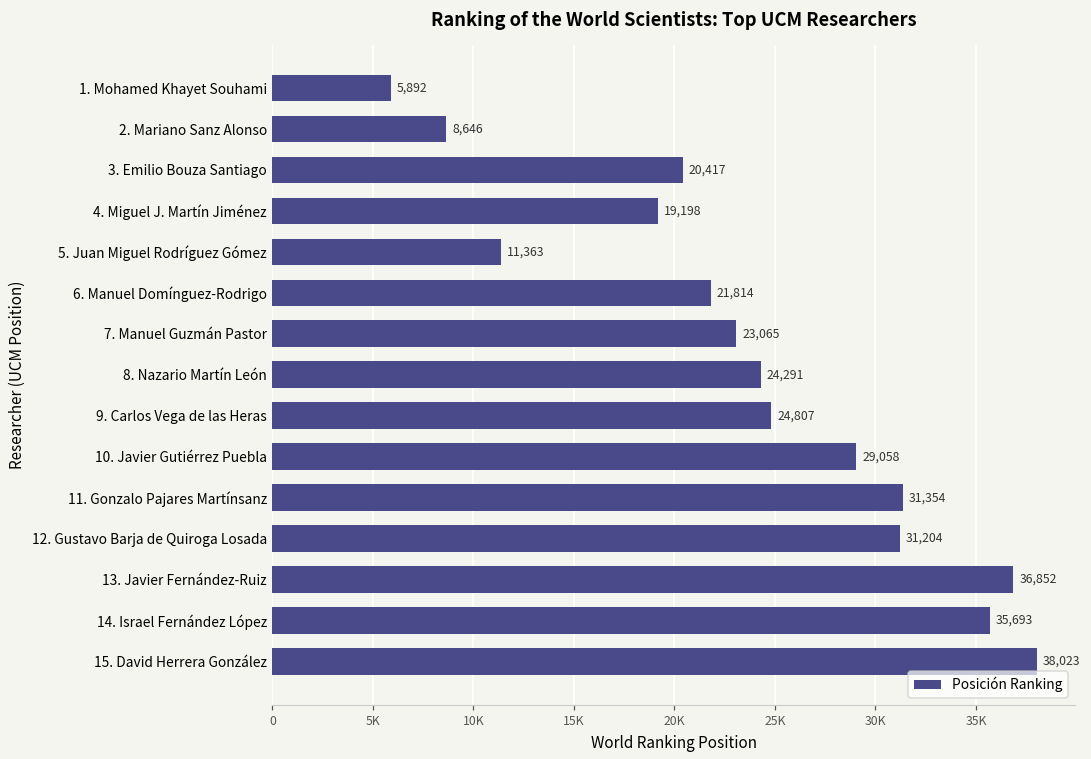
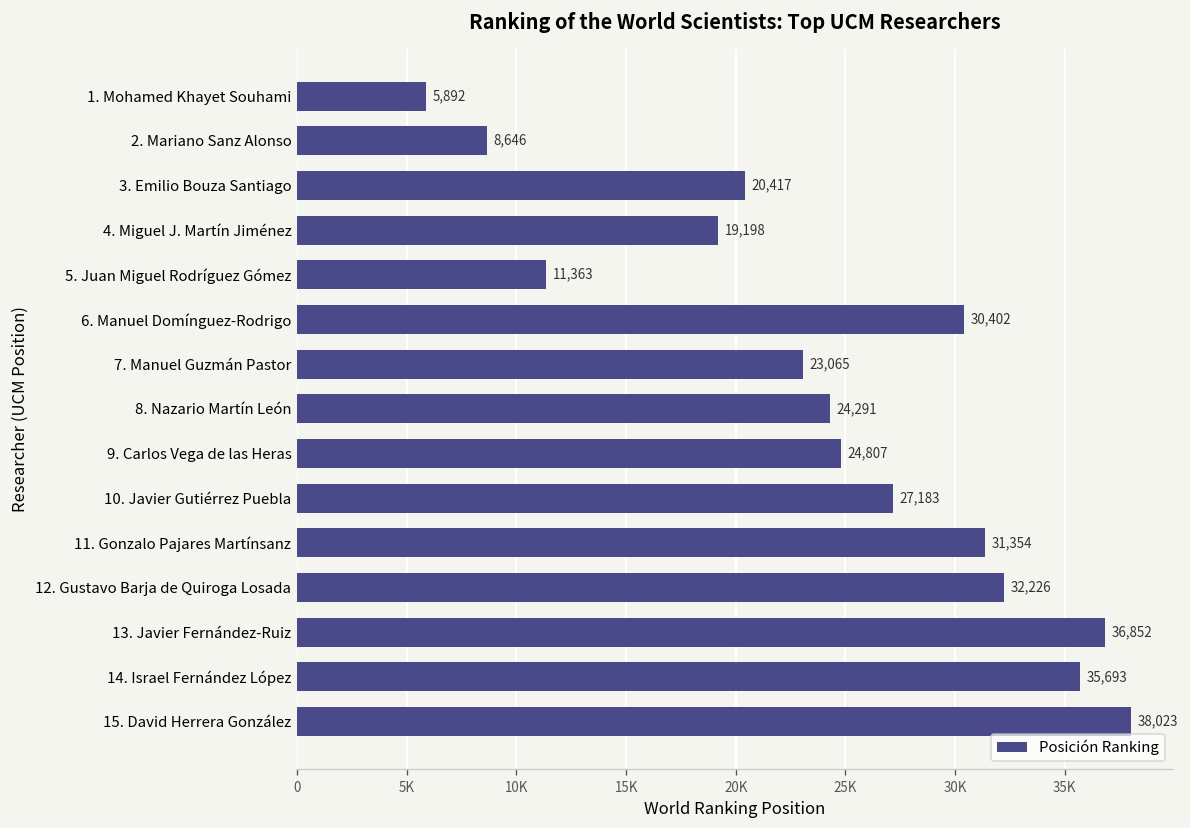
  {
    "1. Mohamed Khayet Souhami": "5,892",
    "2. Mariano Sanz Alonso": "8,646",
    "3. Emilio Bouza Santiago": "20,417",
    "4. Miguel J. Martín Jiménez": "19,198",
    "5. Juan Miguel Rodríguez Gómez": "11,363",
-   "6. Manuel Domínguez-Rodrigo": "21,814",
+   "6. Manuel Domínguez-Rodrigo": "30,402",
    "7. Manuel Guzmán Pastor": "23,065",
    "8. Nazario Martín León": "24,291",
    "9. Carlos Vega de las Heras": "24,807",
-   "10. Javier Gutiérrez Puebla": "29,058",
+   "10. Javier Gutiérrez Puebla": "27,183",
    "11. Gonzalo Pajares Martínsanz": "31,354",
-   "12. Gustavo Barja de Quiroga Losada": "31,204",
+   "12. Gustavo Barja de Quiroga Losada": "32,226",
    "13. Javier Fernández-Ruiz": "36,852",
    "14. Israel Fernández López": "35,693",
    "15. David Herrera González": "38,023"
  }
